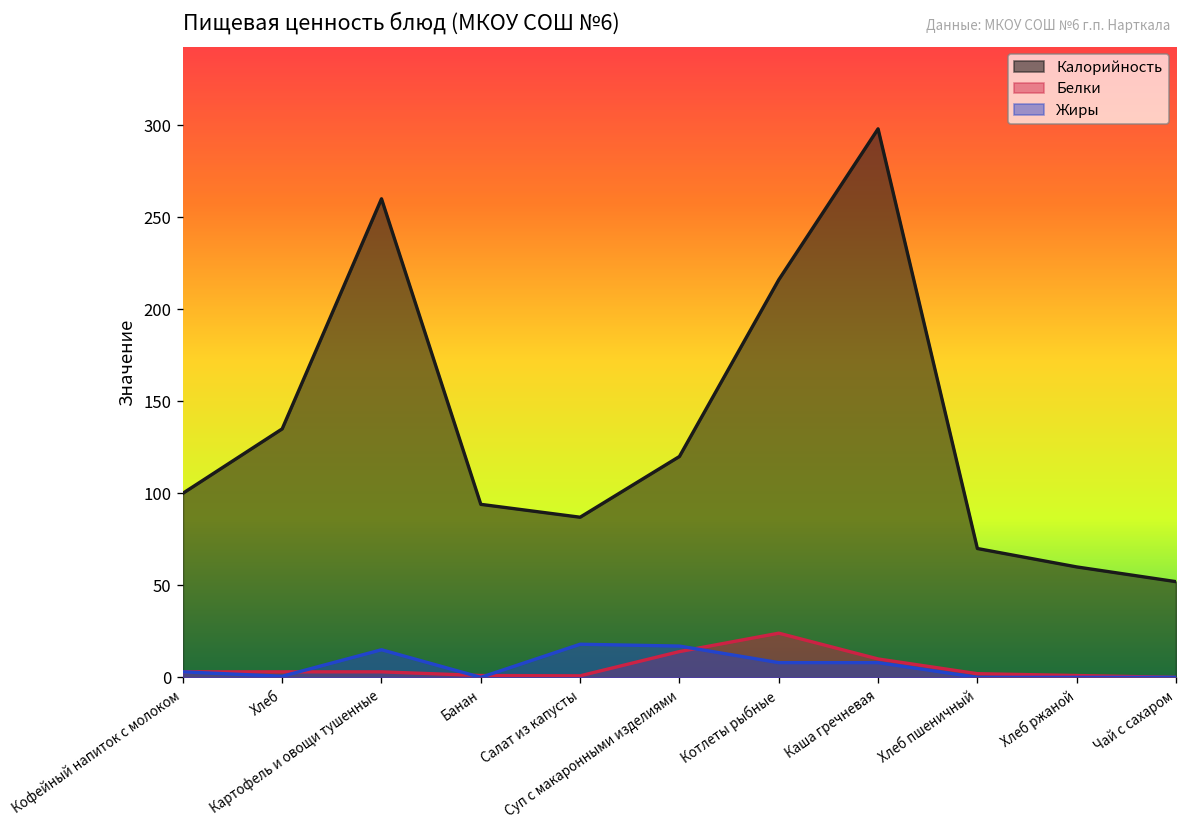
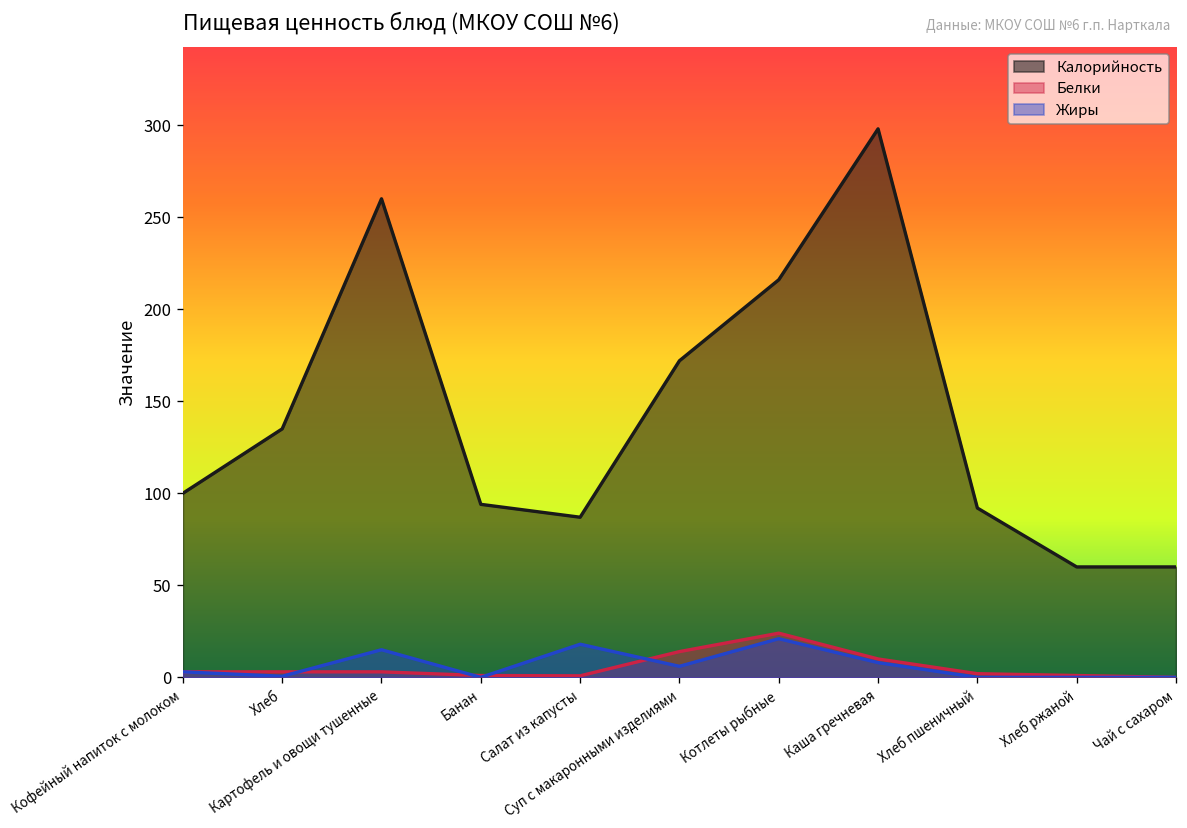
  {
    "Калорийность": {
      "Кофейный напиток с молоком": 100,
      "Хлеб": 135,
      "Картофель и овощи тушенные": 260,
      "Банан": 94,
      "Салат из капусты": 87,
-     "Суп с макаронными изделиями": 120,
+     "Суп с макаронными изделиями": 172,
      "Котлеты рыбные": 216,
      "Каша гречневая": 298,
-     "Хлеб пшеничный": 70,
+     "Хлеб пшеничный": 92,
      "Хлеб ржаной": 60,
-     "Чай с сахаром": 52
+     "Чай с сахаром": 60
    },
    "Белки": {
      "Хлеб": 3,
      "Картофель и овощи тушенные": 3,
      "Салат из капусты": 1,
      "Суп с макаронными изделиями": 14,
      "Котлеты рыбные": 24,
      "Каша гречневая": 10,
      "Хлеб пшеничный": 2
    },
    "Жиры": {
      "Хлеб": 1,
      "Картофель и овощи тушенные": 15,
      "Салат из капусты": 18,
-     "Суп с макаронными изделиями": 17,
-     "Котлеты рыбные": 8,
+     "Суп с макаронными изделиями": 6,
+     "Котлеты рыбные": 21,
      "Каша гречневая": 8,
      "Хлеб пшеничный": 0
    }
  }
